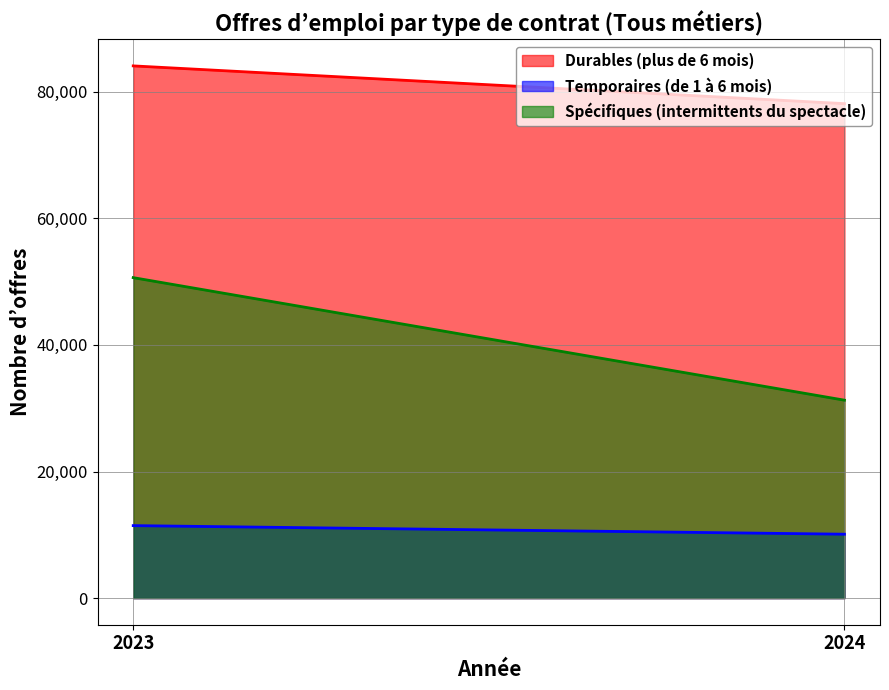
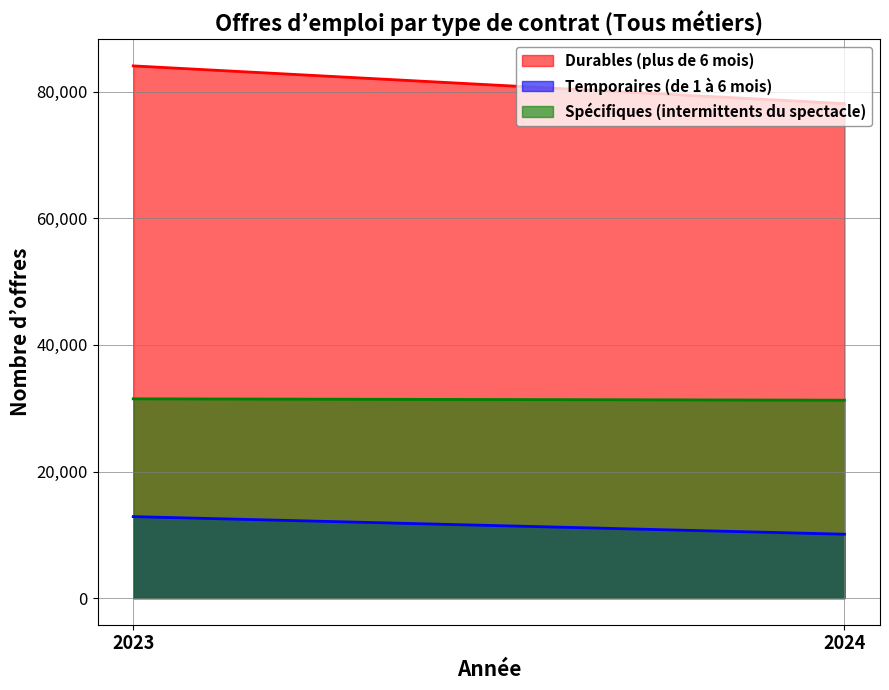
  {
    "Durables (plus de 6 mois)": {
      "2023": "84,000"
    },
    "Temporaires (de 1 à 6 mois)": {
-     "2023": "11,000",
+     "2023": "13,000",
      "2024": "10,000"
    },
    "Spécifiques (intermittents du spectacle)": {
-     "2023": "51,000",
+     "2023": "31,000",
      "2024": "31,000"
    }
  }
